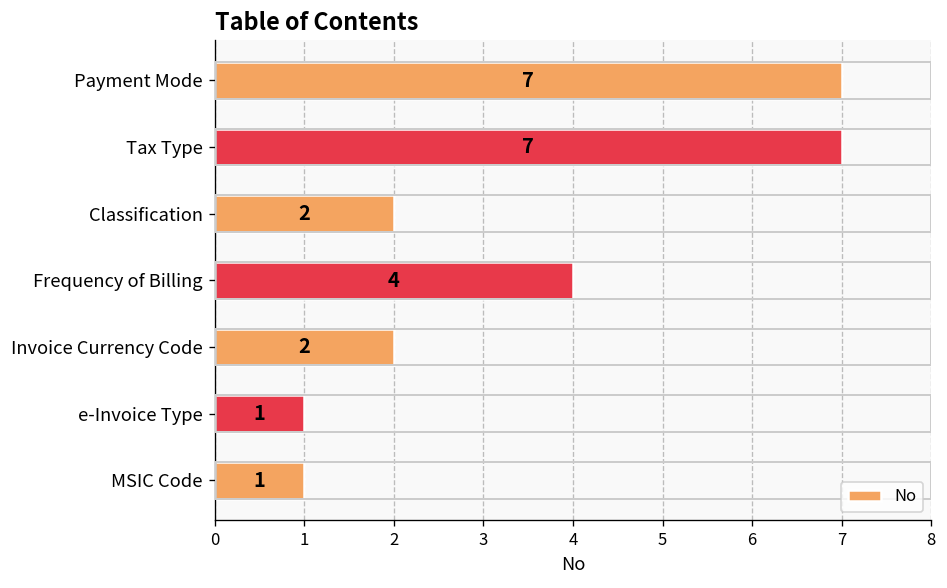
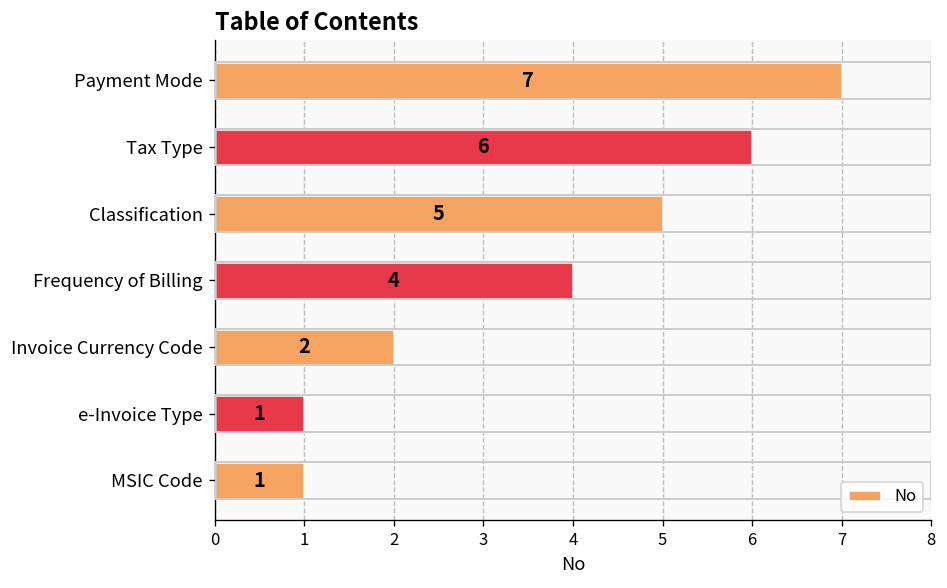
  {
    "Payment Mode": 7,
-   "Tax Type": 7,
-   "Classification": 2,
+   "Tax Type": 6,
+   "Classification": 5,
    "Frequency of Billing": 4,
    "Invoice Currency Code": 2,
    "e-Invoice Type": 1,
    "MSIC Code": 1
  }
